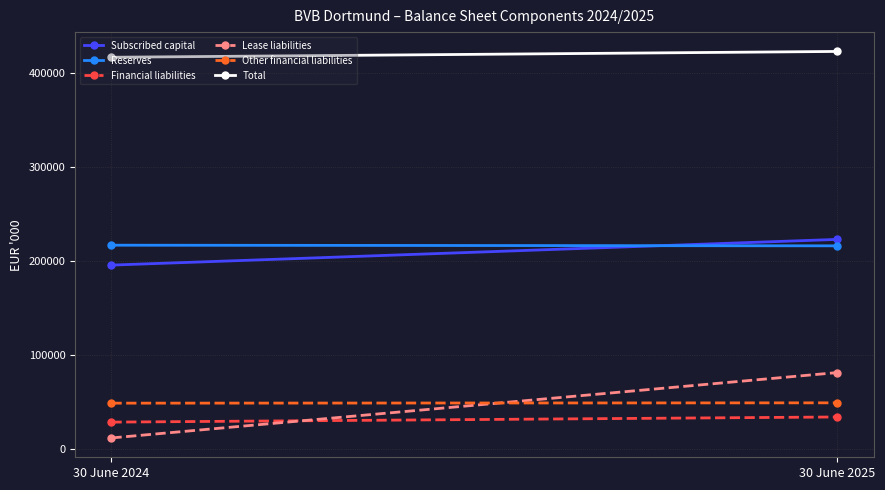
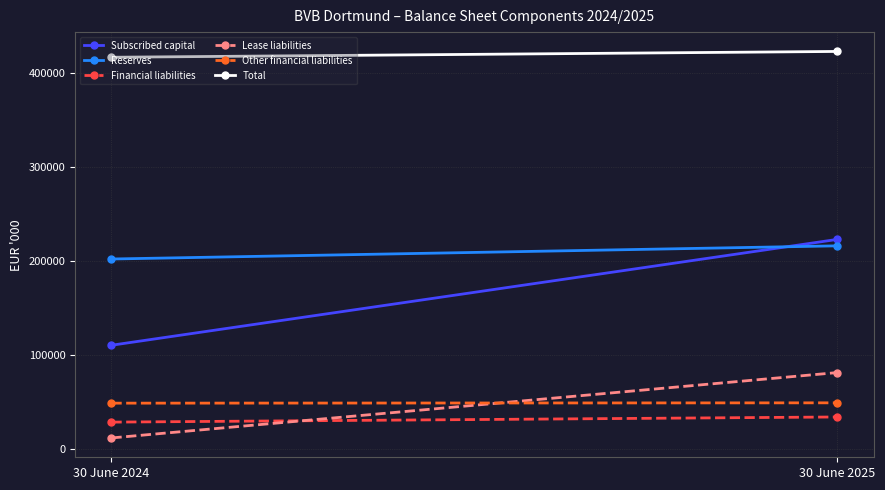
  {
    "Subscribed capital": {
-     "30 June 2024": 200000,
+     "30 June 2024": 110000,
      "30 June 2025": 220000
    },
    "Reserves": {
-     "30 June 2024": 220000,
+     "30 June 2024": 200000,
      "30 June 2025": 220000
    },
    "Lease liabilities": {
      "30 June 2024": 10000,
      "30 June 2025": 80000
    },
    "Total": {
      "30 June 2025": 420000
    }
  }
